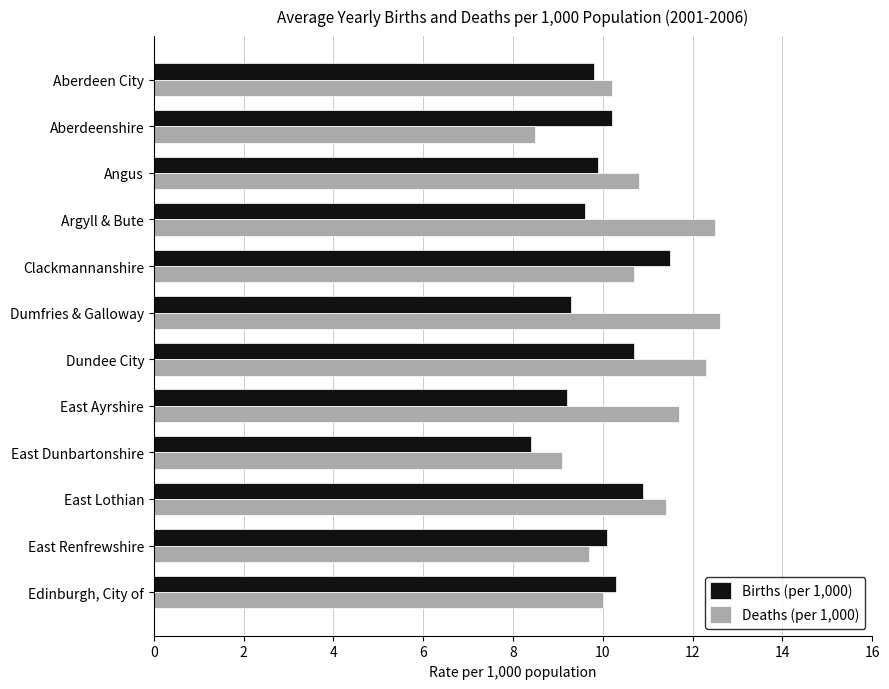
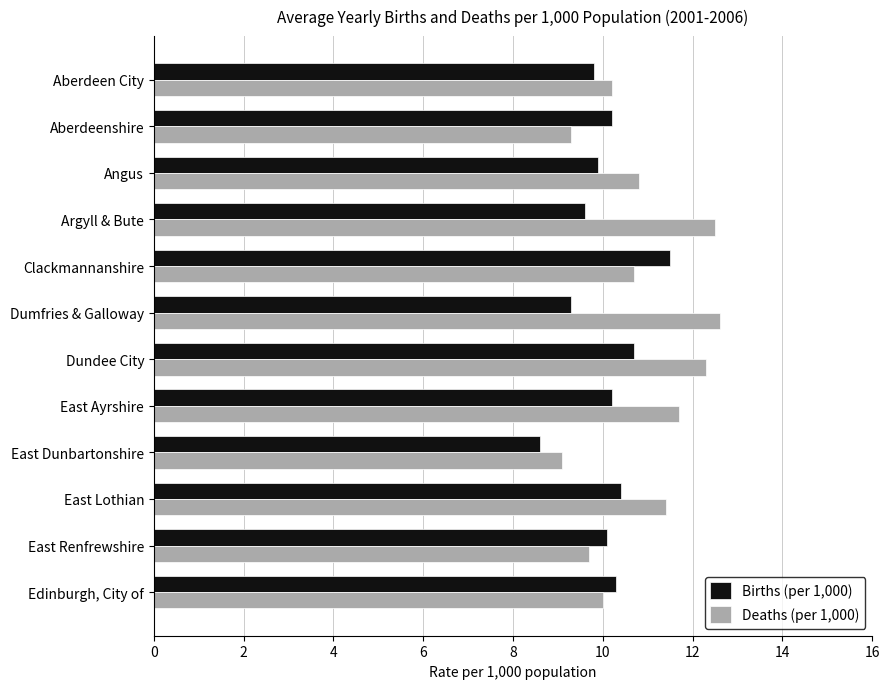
  {
    "Births (per 1,000)": {
      "Aberdeen City": 9.8,
      "Aberdeenshire": 10.2,
      "Angus": 9.9,
      "Argyll & Bute": 9.6,
      "Clackmannanshire": 11.5,
      "Dumfries & Galloway": 9.3,
      "Dundee City": 10.7,
-     "East Ayrshire": 9.2,
-     "East Dunbartonshire": 8.4,
-     "East Lothian": 10.9,
+     "East Ayrshire": 10.2,
+     "East Dunbartonshire": 8.6,
+     "East Lothian": 10.4,
      "East Renfrewshire": 10.1,
      "Edinburgh, City of": 10.3
    },
    "Deaths (per 1,000)": {
      "Aberdeen City": 10.2,
-     "Aberdeenshire": 8.5,
+     "Aberdeenshire": 9.3,
      "Angus": 10.8,
      "Argyll & Bute": 12.5,
      "Clackmannanshire": 10.7,
      "Dumfries & Galloway": 12.6,
      "Dundee City": 12.3,
      "East Ayrshire": 11.7,
      "East Dunbartonshire": 9.1,
      "East Lothian": 11.4,
      "East Renfrewshire": 9.7,
      "Edinburgh, City of": 10.0
    }
  }
